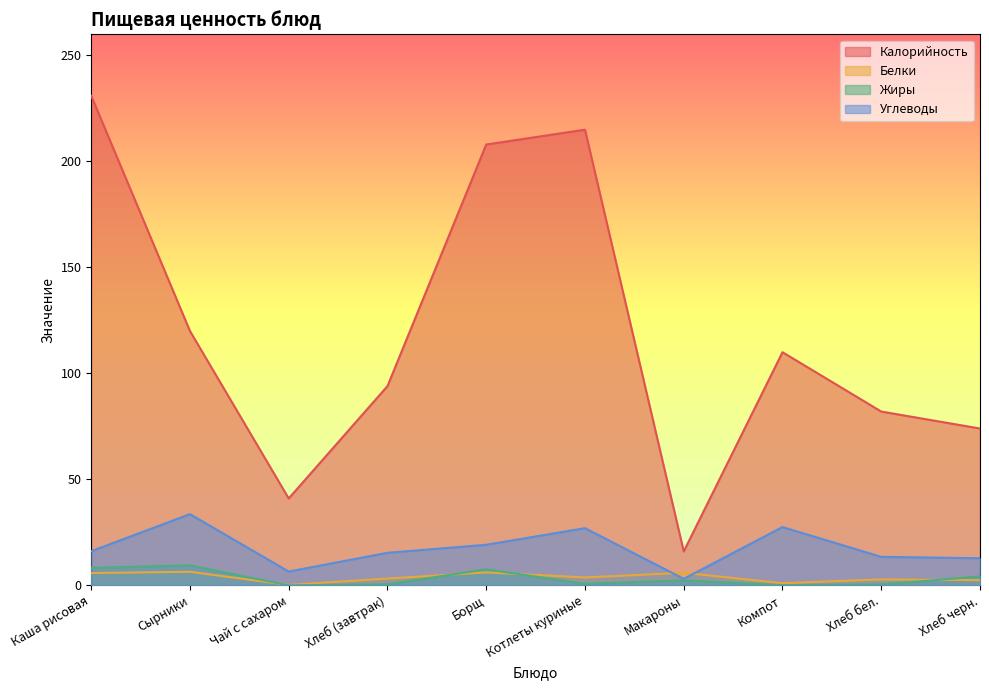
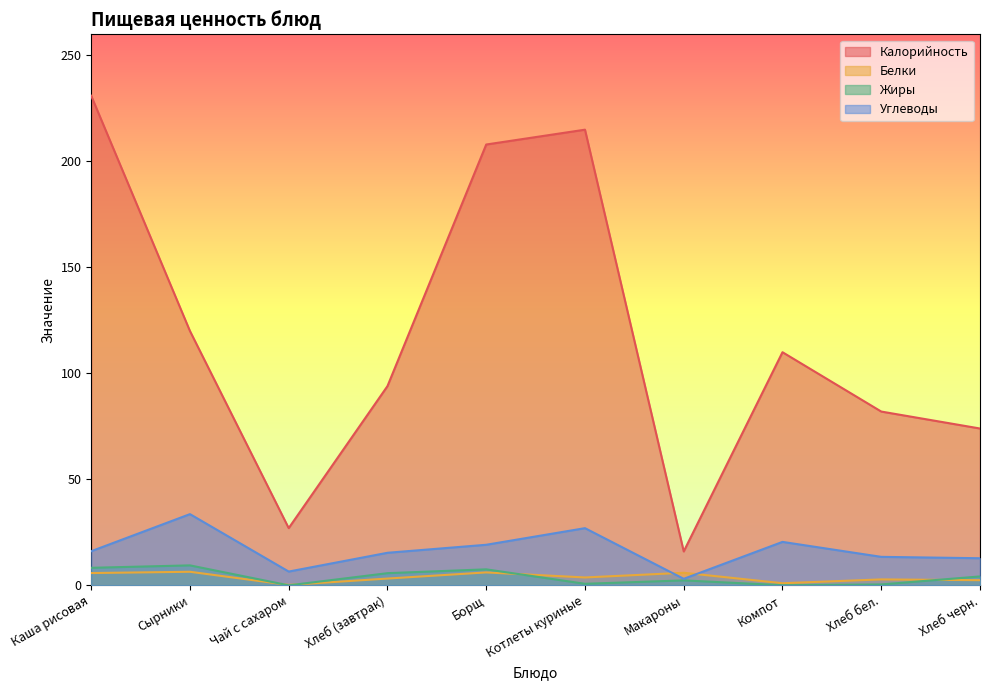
  {
    "Калорийность": {
      "Каша рисовая": 231,
      "Сырники": 120,
-     "Чай с сахаром": 41,
+     "Чай с сахаром": 27,
      "Хлеб (завтрак)": 94,
      "Борщ": 208,
      "Котлеты куриные": 215,
      "Макароны": 16,
      "Компот": 110,
      "Хлеб бел.": 82,
      "Хлеб черн.": 74
    },
    "Белки": {
      "Каша рисовая": 6,
      "Сырники": 6,
      "Хлеб (завтрак)": 3,
      "Борщ": 6,
      "Котлеты куриные": 4,
      "Макароны": 6,
      "Хлеб бел.": 3,
      "Хлеб черн.": 2
    },
    "Жиры": {
      "Каша рисовая": 8,
      "Сырники": 9,
-     "Хлеб (завтрак)": 0,
+     "Хлеб (завтрак)": 6,
      "Борщ": 8,
      "Котлеты куриные": 1,
      "Хлеб бел.": 0,
      "Хлеб черн.": 4
    },
    "Углеводы": {
      "Каша рисовая": 16,
      "Сырники": 34,
      "Чай с сахаром": 7,
      "Хлеб (завтрак)": 15,
      "Борщ": 19,
      "Котлеты куриные": 27,
-     "Компот": 28,
+     "Компот": 21,
      "Хлеб бел.": 13,
      "Хлеб черн.": 13
    }
  }
